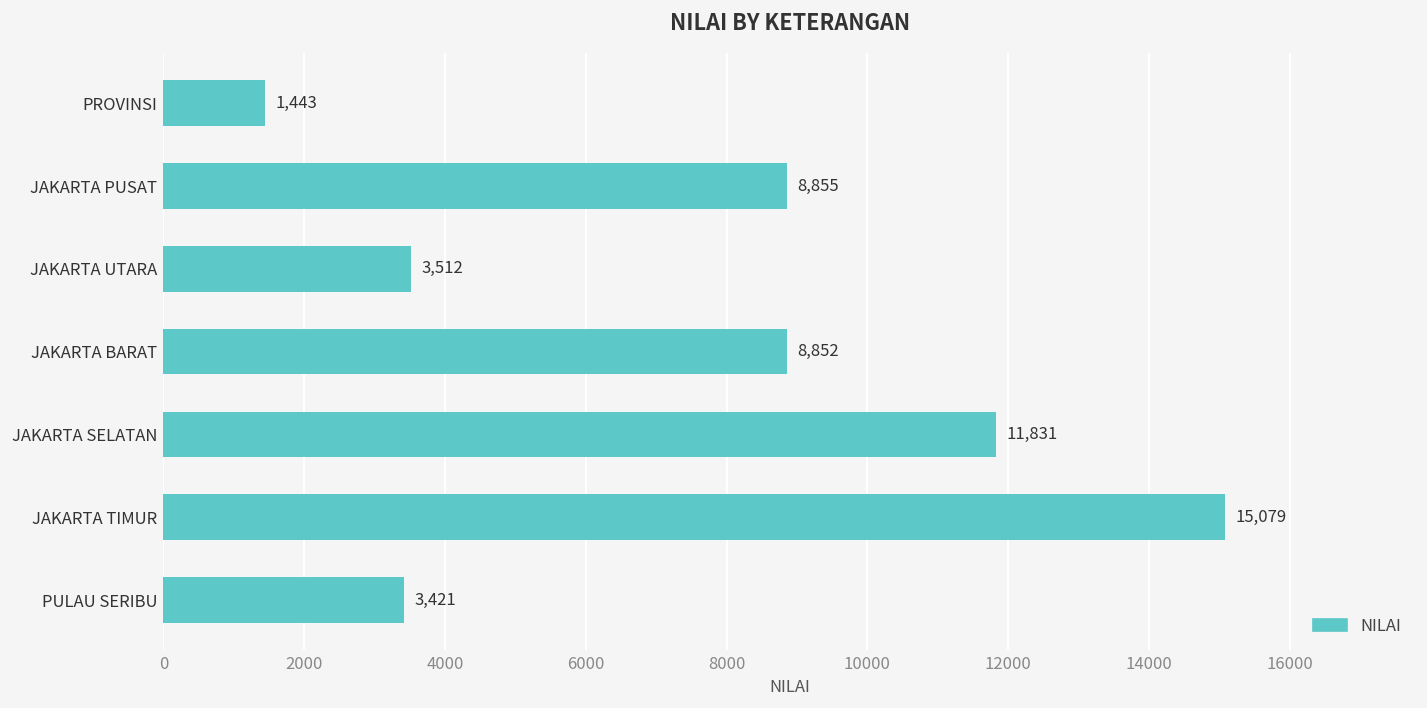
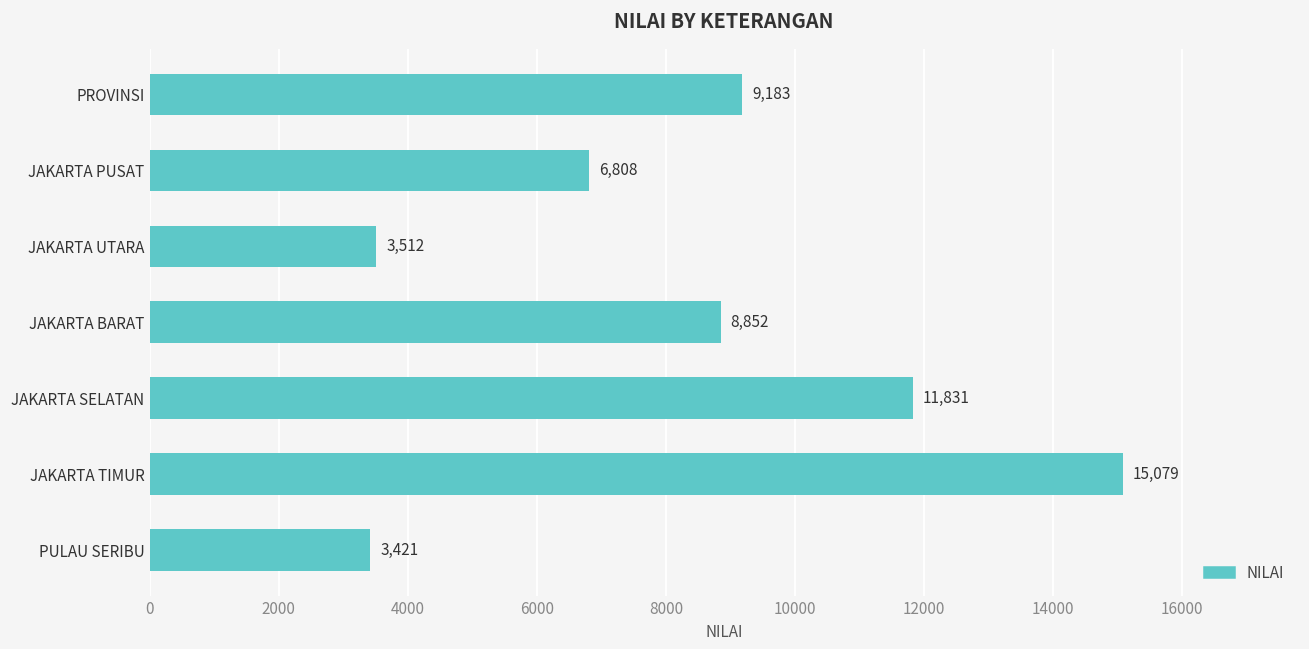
  {
-   "PROVINSI": "1,443",
-   "JAKARTA PUSAT": "8,855",
+   "PROVINSI": "9,183",
+   "JAKARTA PUSAT": "6,808",
    "JAKARTA UTARA": "3,512",
    "JAKARTA BARAT": "8,852",
    "JAKARTA SELATAN": "11,831",
    "JAKARTA TIMUR": "15,079",
    "PULAU SERIBU": "3,421"
  }
